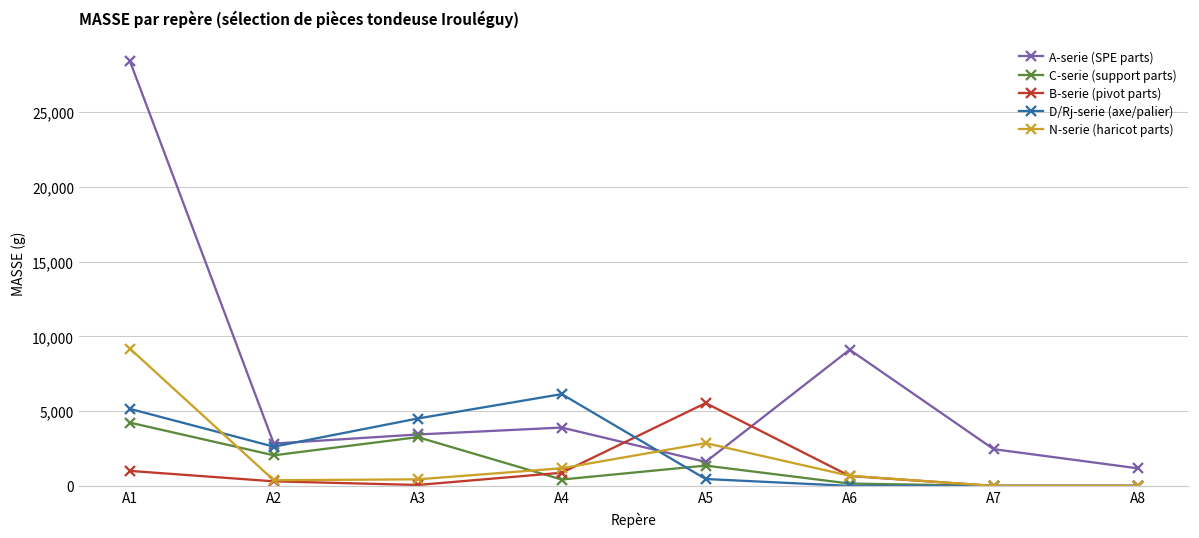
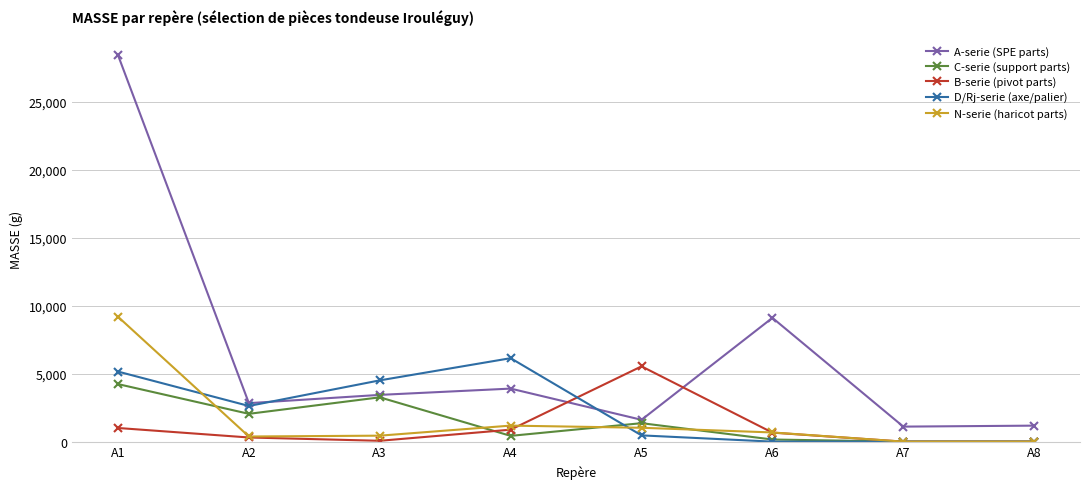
  {
    "A-serie (SPE parts)": {
      "A1": "28,400",
      "A2": "2,800",
      "A4": "3,900",
      "A5": "1,600",
      "A6": "9,100",
-     "A7": "2,500",
+     "A7": "1,100",
      "A8": "1,200"
    },
    "C-serie (support parts)": {
      "A1": "4,200",
      "A2": "2,000",
      "A4": "400",
      "A5": "1,400"
    },
    "B-serie (pivot parts)": {
      "A1": "1,000",
      "A3": "100",
      "A4": "900",
      "A5": "5,500"
    },
    "D/Rj-serie (axe/palier)": {
      "A1": "5,200",
      "A2": "2,600",
      "A3": "4,500",
      "A4": "6,100",
      "A5": "500"
    },
    "N-serie (haricot parts)": {
      "A1": "9,200",
      "A3": "400",
      "A4": "1,200",
-     "A5": "2,900"
+     "A5": "1,000"
    }
  }
